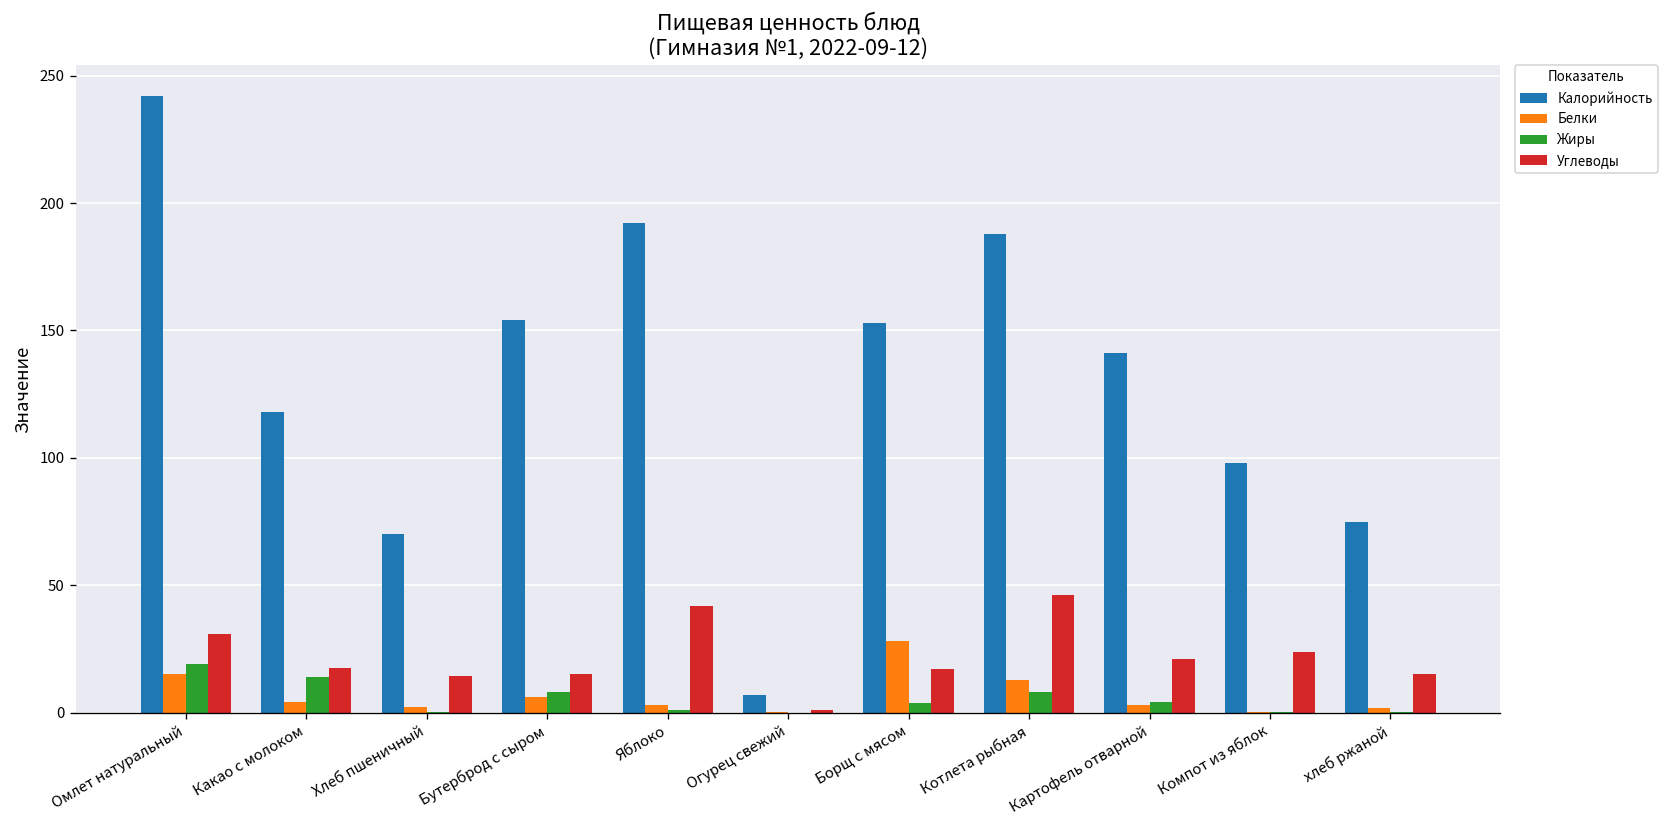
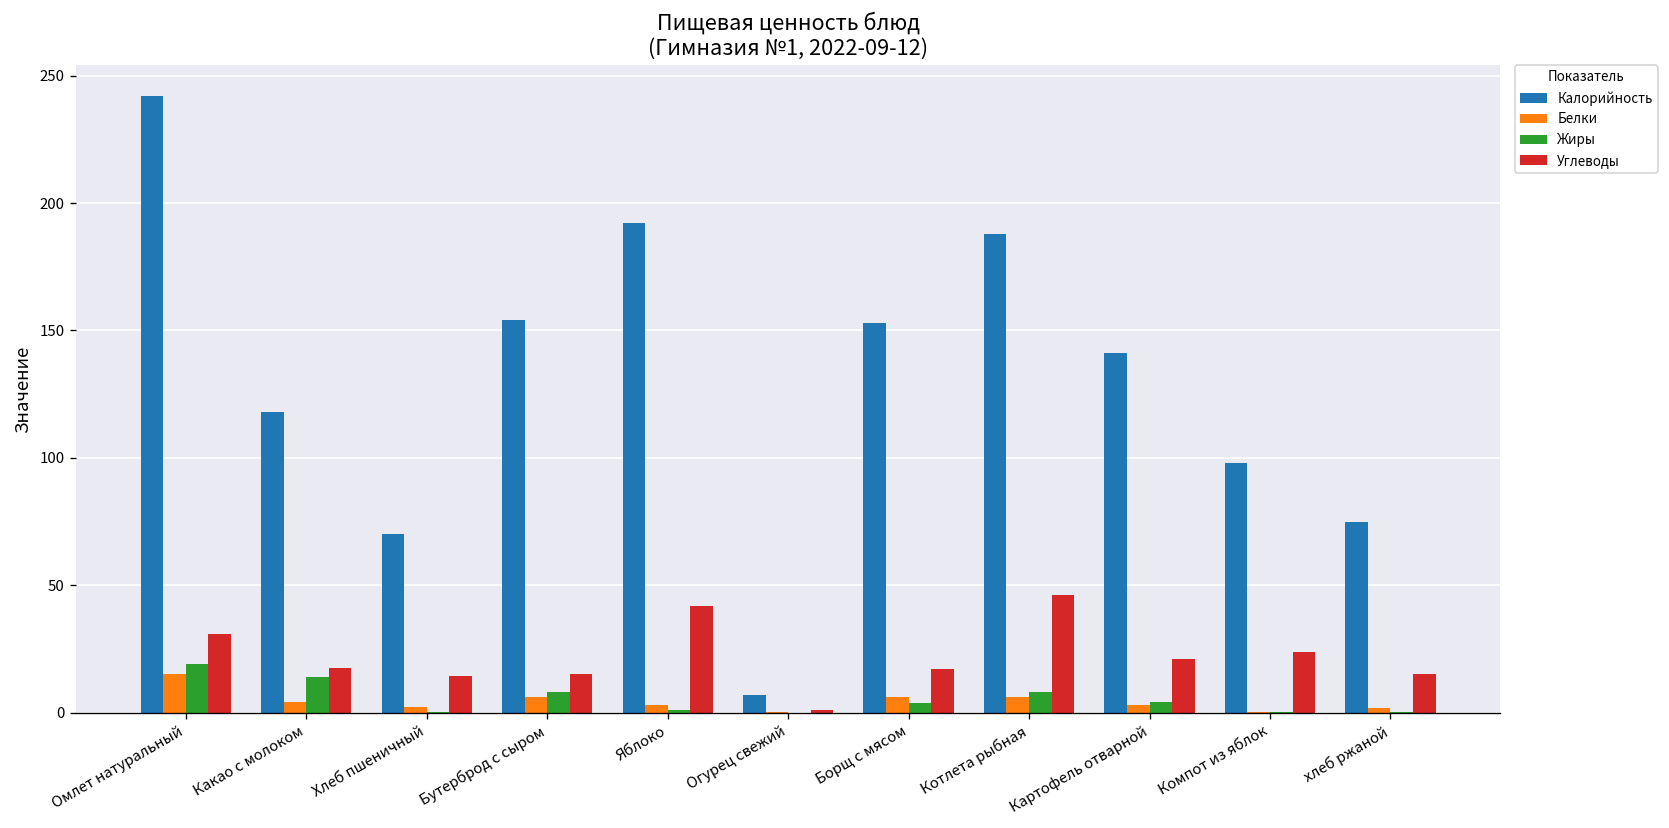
  {
    "Калорийность": {
      "Омлет натуральный": 242,
      "Какао с молоком": 118,
      "Хлеб пшеничный": 70,
      "Бутерброд с сыром": 154,
      "Яблоко": 192,
      "Огурец свежий": 7,
      "Борщ с мясом": 153,
      "Котлета рыбная": 188,
      "Картофель отварной": 141,
      "Компот из яблок": 98,
      "хлеб ржаной": 75
    },
    "Белки": {
      "Омлет натуральный": 15,
      "Какао с молоком": 4,
      "Хлеб пшеничный": 2,
      "Бутерброд с сыром": 6,
      "Яблоко": 3,
-     "Борщ с мясом": 28,
-     "Котлета рыбная": 13,
+     "Борщ с мясом": 6,
+     "Котлета рыбная": 6,
      "Картофель отварной": 3,
      "хлеб ржаной": 2
    },
    "Жиры": {
      "Омлет натуральный": 19,
      "Какао с молоком": 14,
      "Бутерброд с сыром": 8,
      "Борщ с мясом": 4,
      "Котлета рыбная": 8,
      "Картофель отварной": 4
    },
    "Углеводы": {
      "Омлет натуральный": 31,
      "Какао с молоком": 18,
      "Хлеб пшеничный": 14,
      "Бутерброд с сыром": 15,
      "Яблоко": 42,
      "Борщ с мясом": 17,
      "Котлета рыбная": 46,
      "Картофель отварной": 21,
      "Компот из яблок": 24,
      "хлеб ржаной": 15
    }
  }
